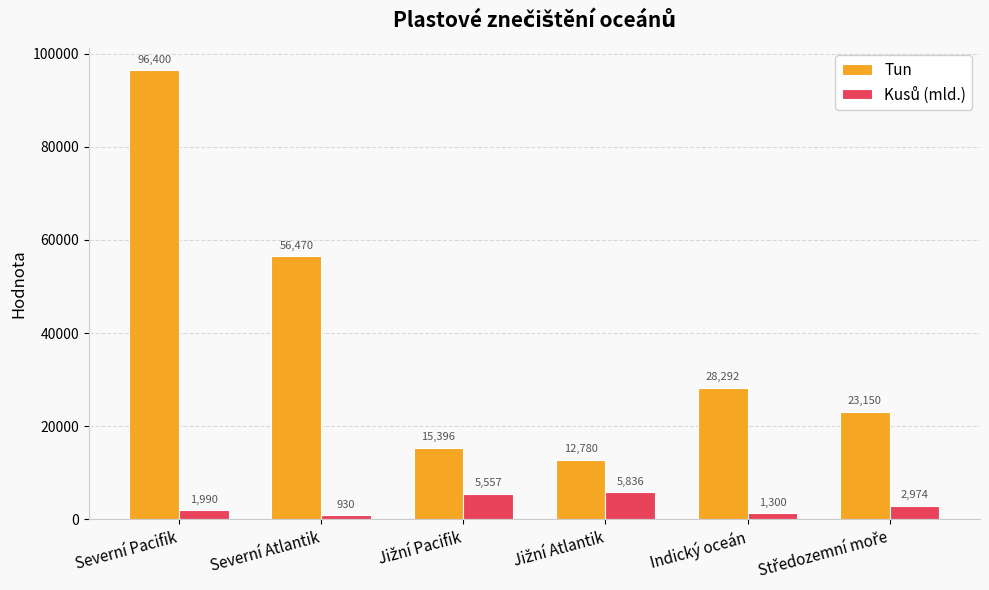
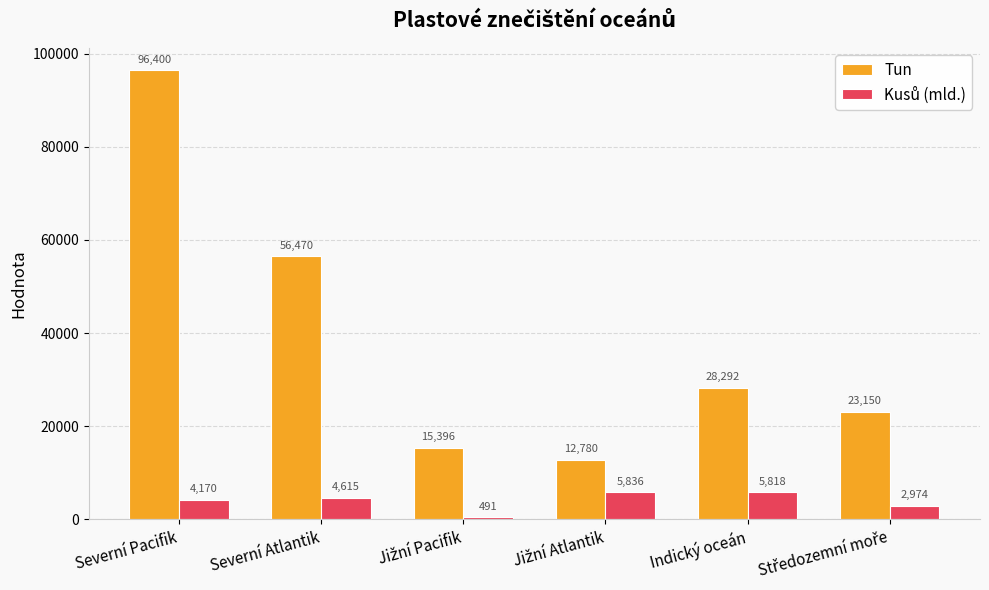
  {
    "Tun": {
      "Severní Pacifik": "96,400",
      "Severní Atlantik": "56,470",
      "Jižní Pacifik": "15,396",
      "Jižní Atlantik": "12,780",
      "Indický oceán": "28,292",
      "Středozemní moře": "23,150"
    },
    "Kusů (mld.)": {
-     "Severní Pacifik": "1,990",
-     "Severní Atlantik": "930",
-     "Jižní Pacifik": "5,557",
+     "Severní Pacifik": "4,170",
+     "Severní Atlantik": "4,615",
+     "Jižní Pacifik": "491",
      "Jižní Atlantik": "5,836",
-     "Indický oceán": "1,300",
+     "Indický oceán": "5,818",
      "Středozemní moře": "2,974"
    }
  }
